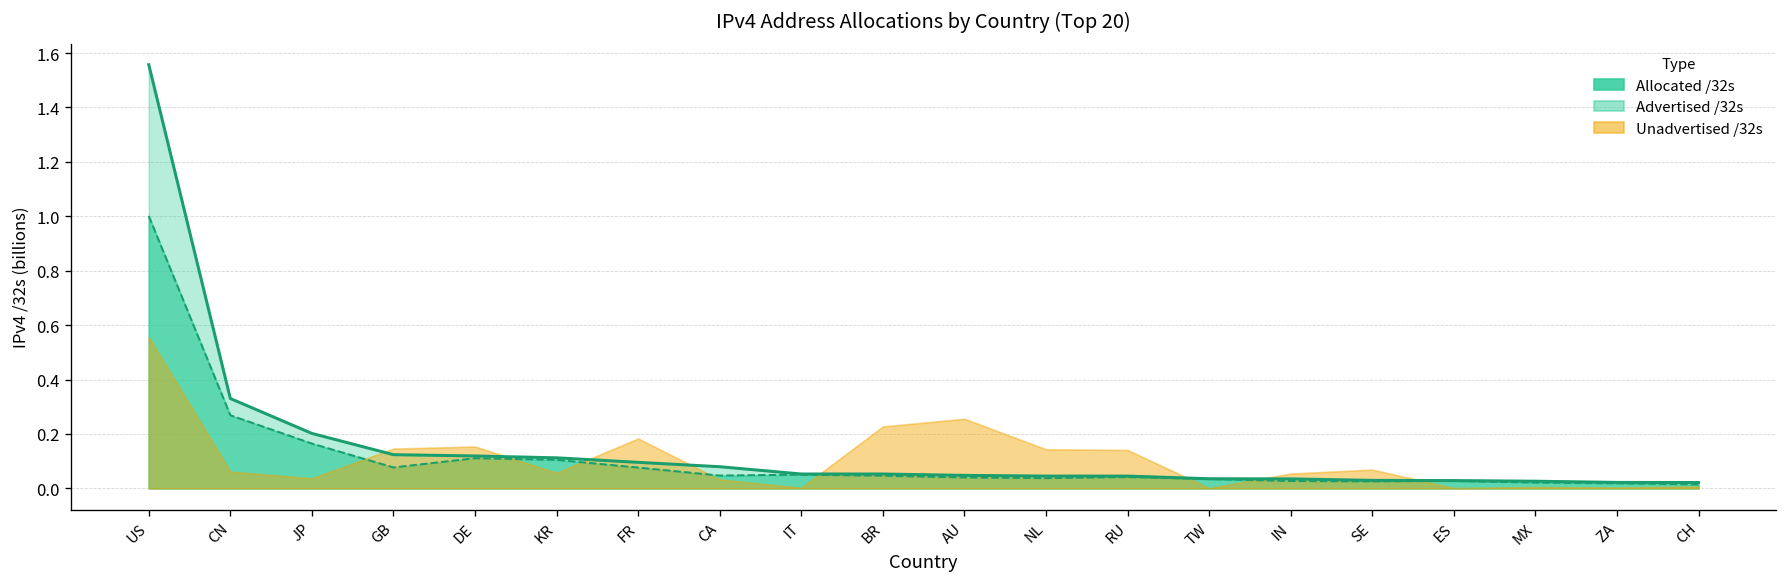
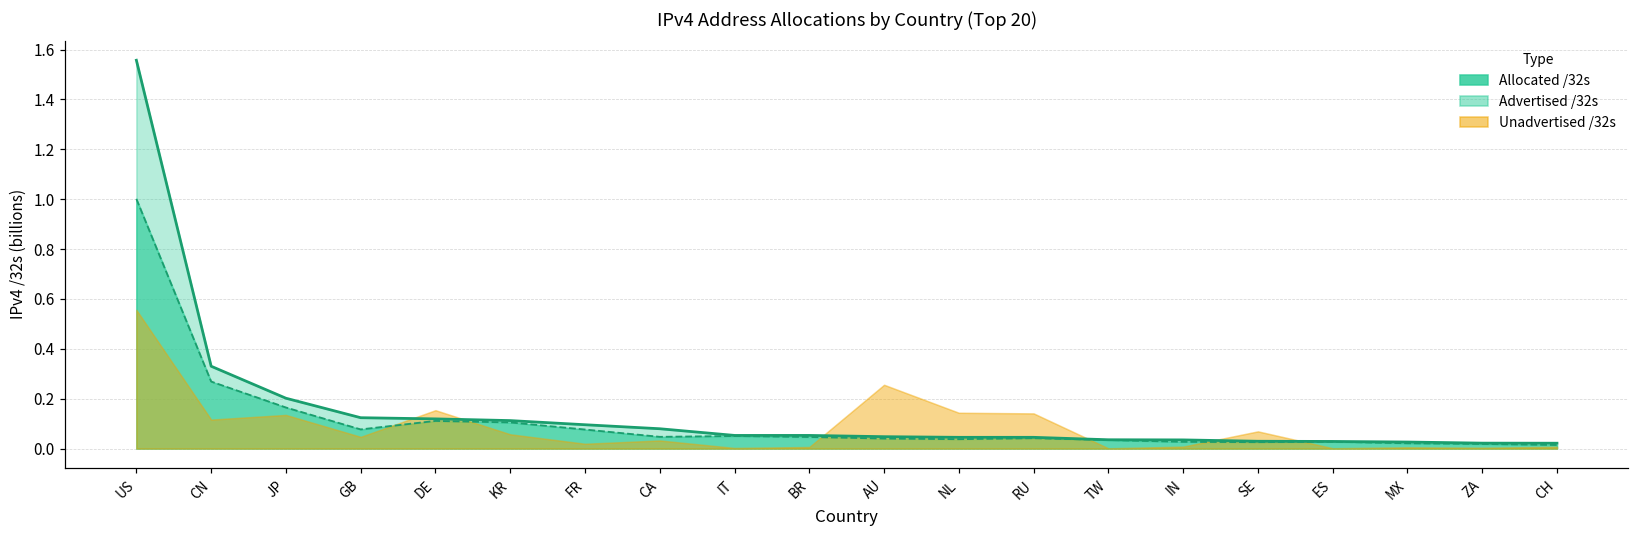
  {
    "Unadvertised /32s": {
      "US": 0.56,
-     "CN": 0.06,
-     "JP": 0.04,
-     "GB": 0.15,
+     "CN": 0.12,
+     "JP": 0.13,
+     "GB": 0.05,
      "DE": 0.15,
      "KR": 0.06,
-     "FR": 0.18,
+     "FR": 0.02,
      "CA": 0.03,
-     "BR": 0.23,
+     "BR": 0.01,
      "AU": 0.26,
      "NL": 0.14,
      "RU": 0.14,
-     "IN": 0.05,
+     "IN": 0.01,
      "SE": 0.07
    }
  }
